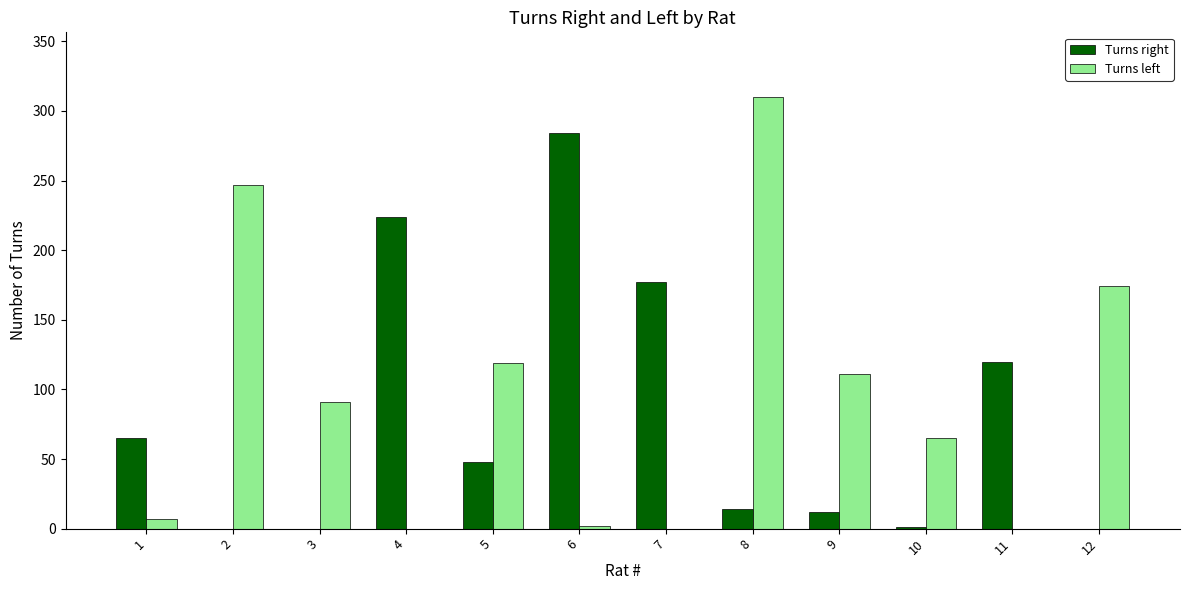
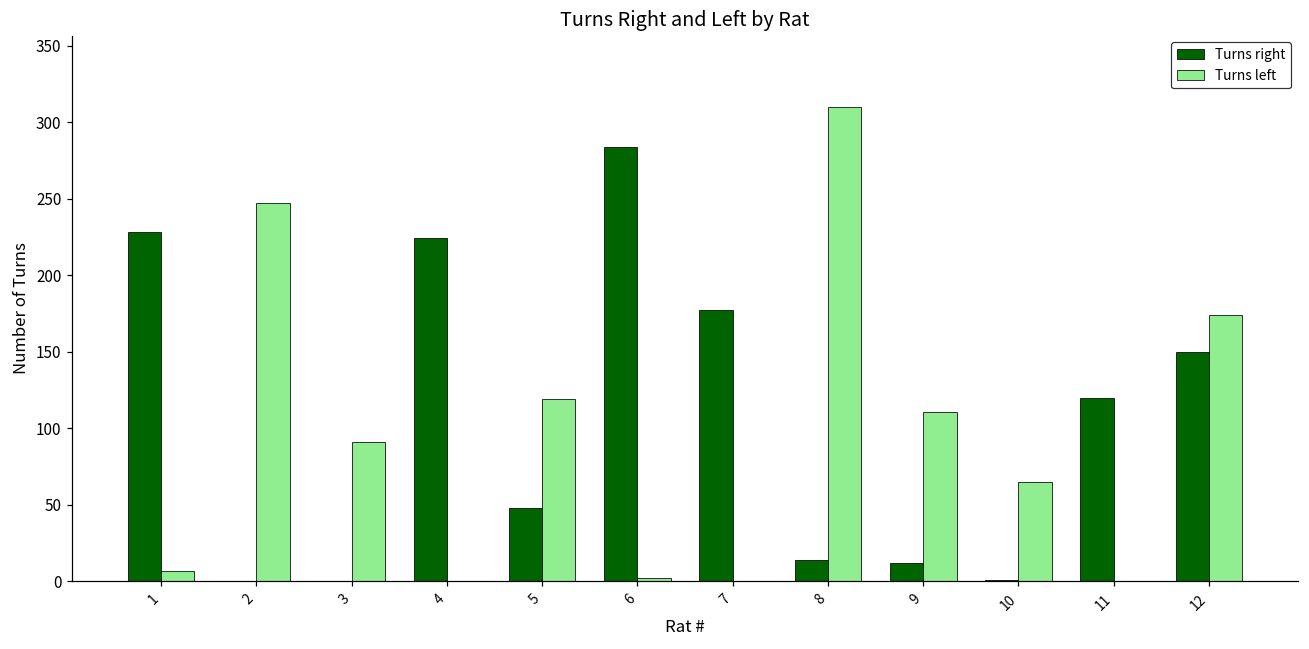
  {
    "Turns right": {
-     "1": 65,
+     "1": 228,
      "2": 0,
      "3": 0,
      "4": 224,
      "5": 48,
      "6": 284,
      "7": 177,
      "8": 14,
      "9": 12,
      "11": 120,
-     "12": 0
+     "12": 150
    },
    "Turns left": {
      "1": 7,
      "2": 247,
      "3": 91,
      "4": 0,
      "5": 119,
      "6": 2,
      "7": 0,
      "8": 310,
      "9": 111,
      "10": 65,
      "11": 0,
      "12": 174
    }
  }
